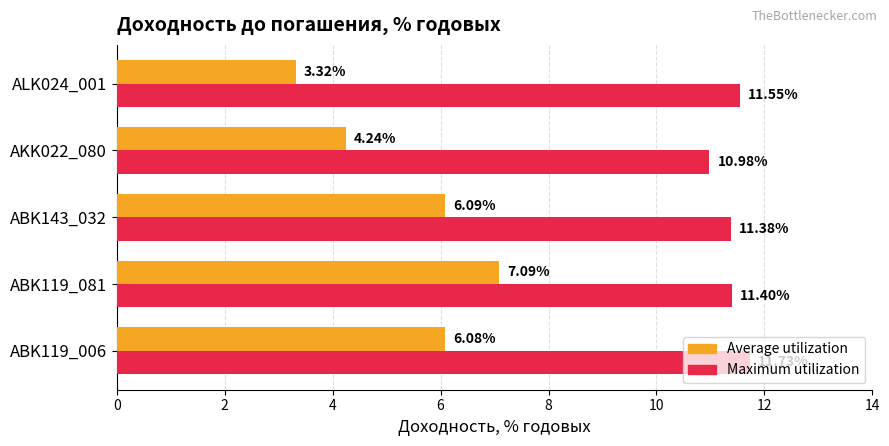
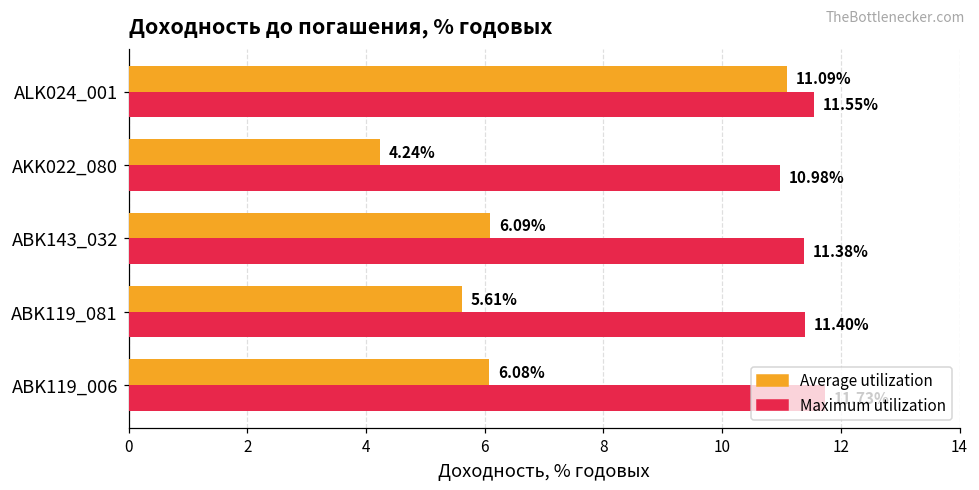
  {
    "Average utilization": {
-     "ALK024_001": "3.32%",
+     "ALK024_001": "11.09%",
      "AKK022_080": "4.24%",
      "ABK143_032": "6.09%",
-     "ABK119_081": "7.09%",
+     "ABK119_081": "5.61%",
      "ABK119_006": "6.08%"
    },
    "Maximum utilization": {
      "ALK024_001": "11.55%",
      "AKK022_080": "10.98%",
      "ABK143_032": "11.38%",
      "ABK119_081": "11.40%"
    }
  }
